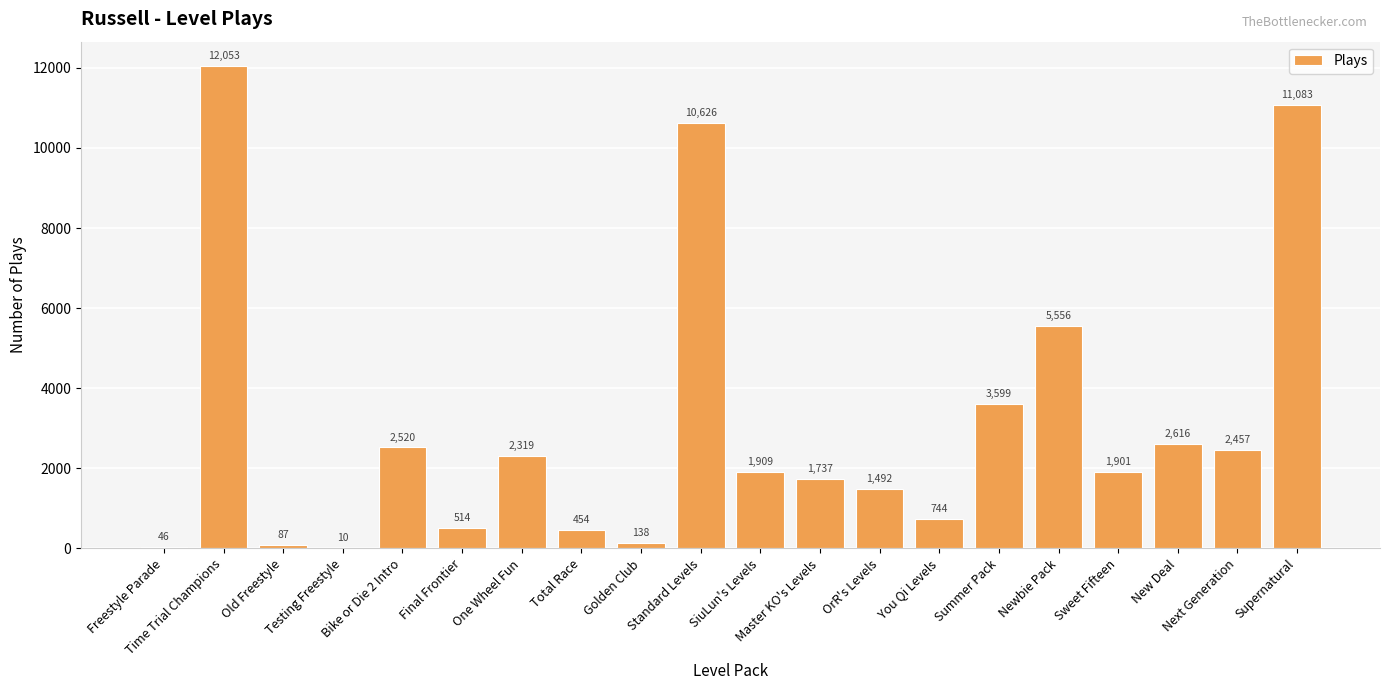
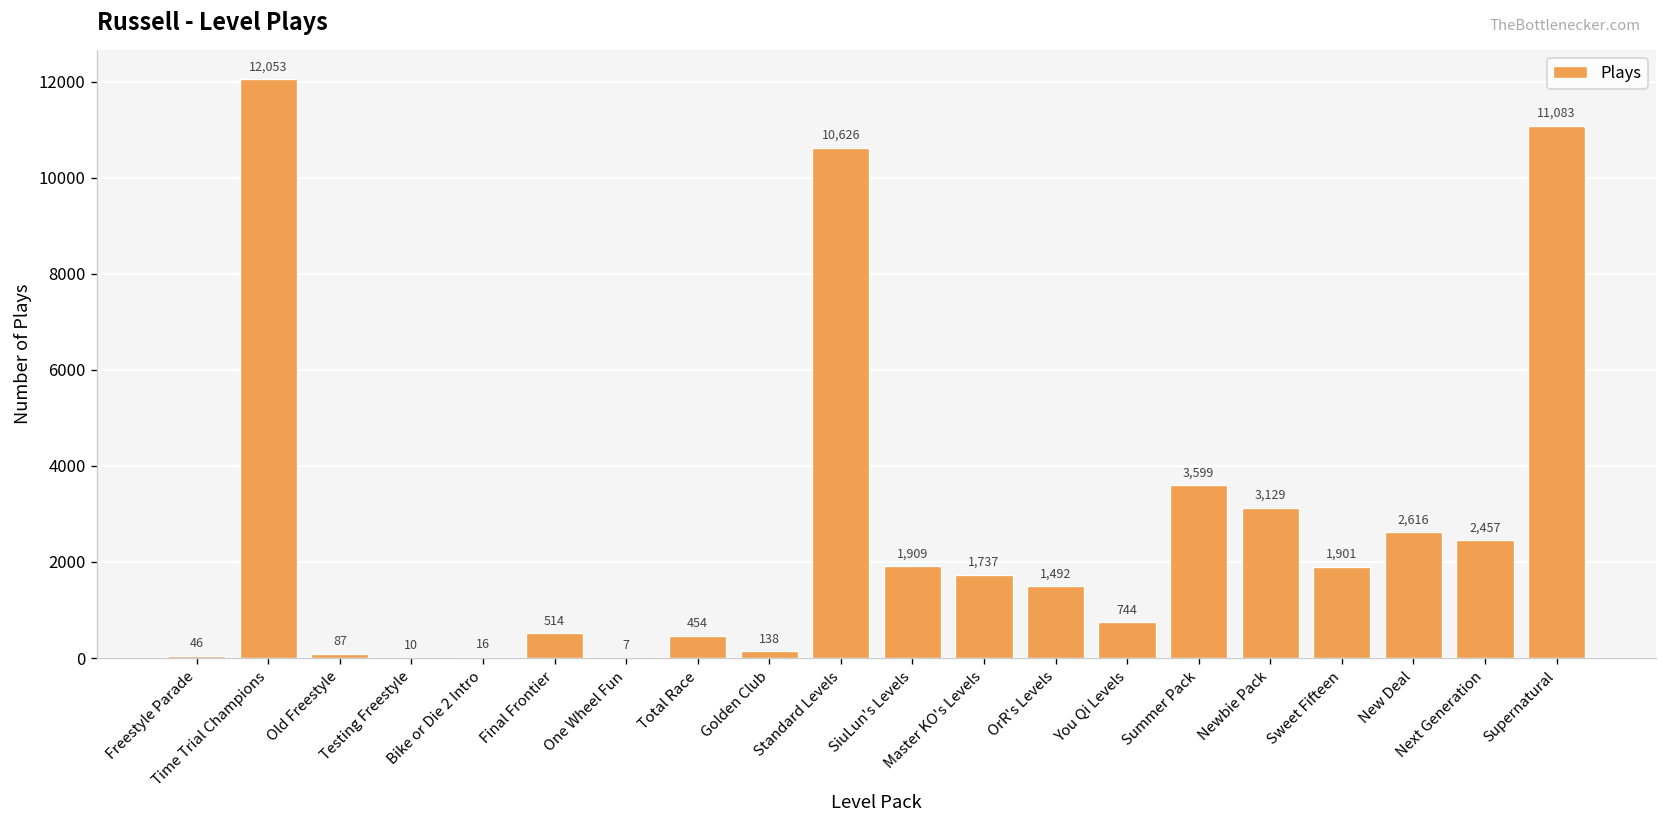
  {
    "Freestyle Parade": "46",
    "Time Trial Champions": "12,053",
    "Old Freestyle": "87",
    "Testing Freestyle": "10",
-   "Bike or Die 2 Intro": "2,520",
+   "Bike or Die 2 Intro": "16",
    "Final Frontier": "514",
-   "One Wheel Fun": "2,319",
+   "One Wheel Fun": "7",
    "Total Race": "454",
    "Golden Club": "138",
    "Standard Levels": "10,626",
    "SiuLun's Levels": "1,909",
    "Master KO's Levels": "1,737",
    "OrR's Levels": "1,492",
    "You Qi Levels": "744",
    "Summer Pack": "3,599",
-   "Newbie Pack": "5,556",
+   "Newbie Pack": "3,129",
    "Sweet Fifteen": "1,901",
    "New Deal": "2,616",
    "Next Generation": "2,457",
    "Supernatural": "11,083"
  }
